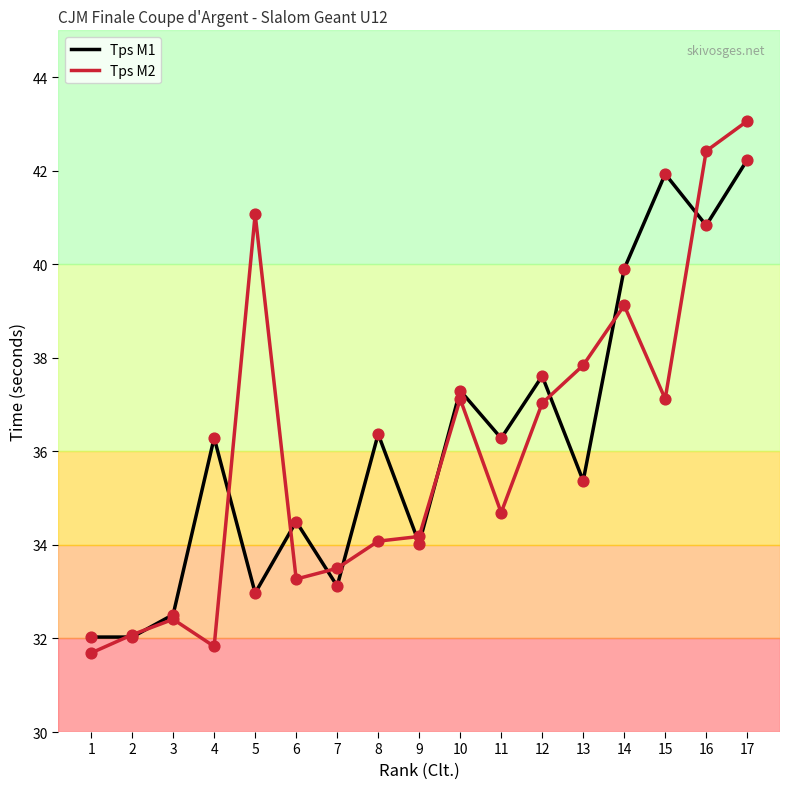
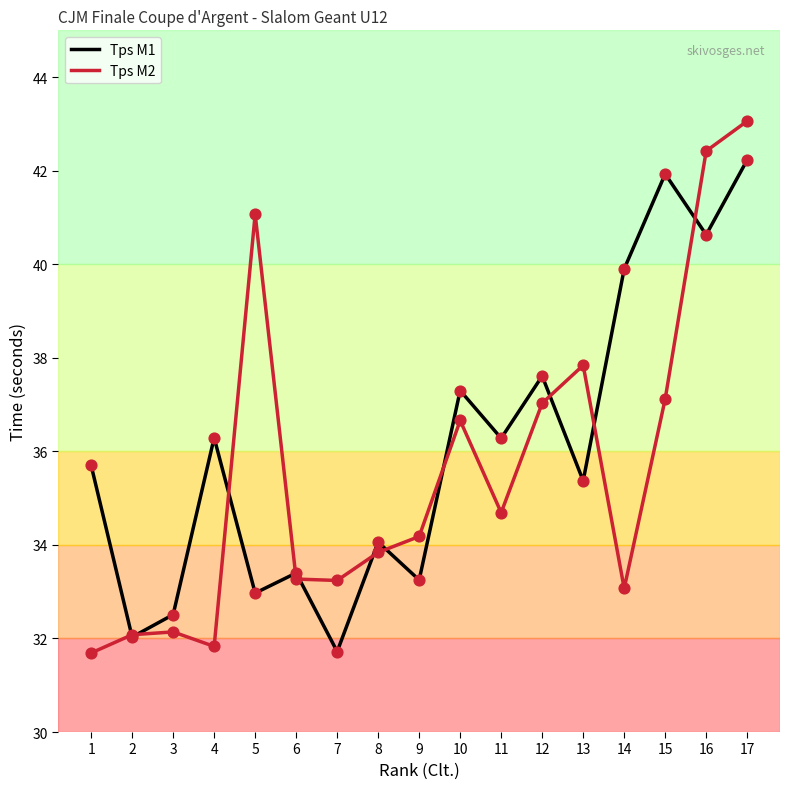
  {
    "Tps M1": {
-     "1": 32.0,
+     "1": 35.7,
      "3": 32.5,
      "4": 36.3,
      "5": 33.0,
-     "6": 34.5,
-     "7": 33.1,
-     "8": 36.4,
-     "9": 34.0,
+     "6": 33.4,
+     "7": 31.7,
+     "8": 34.1,
+     "9": 33.3,
      "10": 37.3,
      "11": 36.3,
      "12": 37.6,
      "13": 35.4,
      "14": 39.9,
      "15": 41.9,
-     "16": 40.8,
+     "16": 40.6,
      "17": 42.2
    },
    "Tps M2": {
      "1": 31.7,
-     "3": 32.4,
+     "3": 32.1,
      "4": 31.8,
      "5": 41.1,
      "6": 33.3,
-     "7": 33.5,
-     "8": 34.1,
+     "7": 33.2,
+     "8": 33.8,
      "9": 34.2,
-     "10": 37.1,
+     "10": 36.7,
      "11": 34.7,
      "12": 37.0,
      "13": 37.8,
-     "14": 39.1,
+     "14": 33.1,
      "15": 37.1,
      "16": 42.4,
      "17": 43.1
    }
  }
